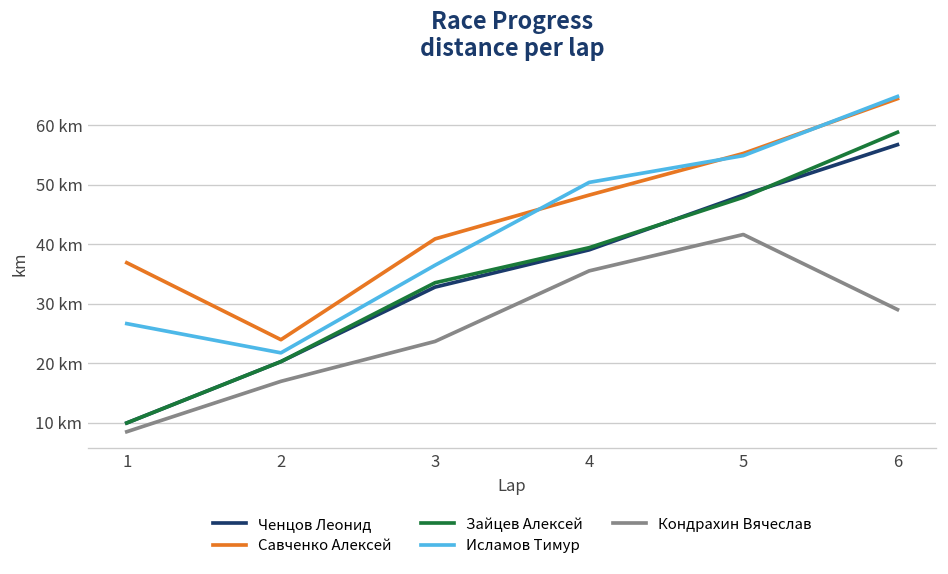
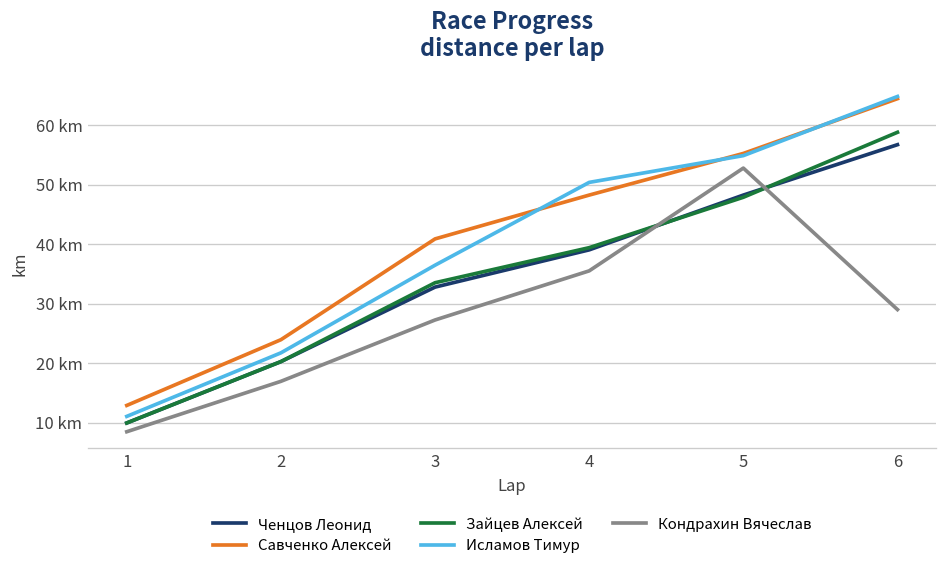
  {
    "Ченцов Леонид": {
      "3": "33 km",
      "6": "57 km"
    },
    "Савченко Алексей": {
-     "1": "37 km",
+     "1": "13 km",
      "2": "24 km",
      "3": "41 km",
      "4": "48 km"
    },
    "Зайцев Алексей": {
      "3": "34 km",
      "6": "59 km"
    },
    "Исламов Тимур": {
-     "1": "27 km",
+     "1": "11 km",
      "2": "22 km",
      "3": "36 km",
      "4": "50 km"
    },
    "Кондрахин Вячеслав": {
      "1": "8 km",
      "2": "17 km",
-     "3": "24 km",
+     "3": "27 km",
      "4": "36 km",
-     "5": "42 km",
+     "5": "53 km",
      "6": "29 km"
    }
  }
